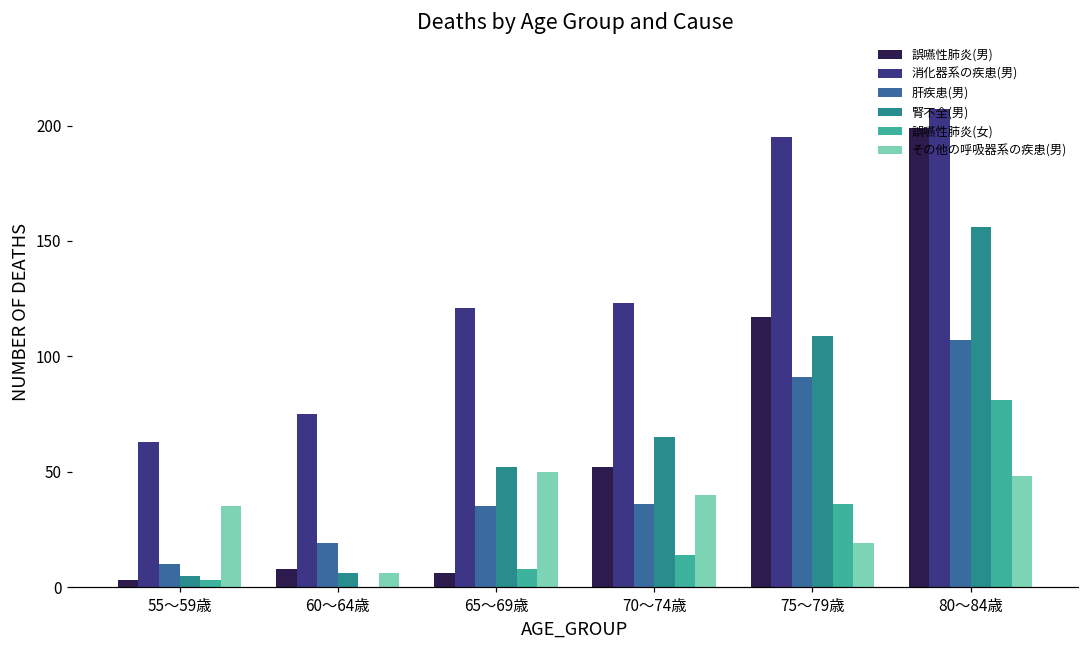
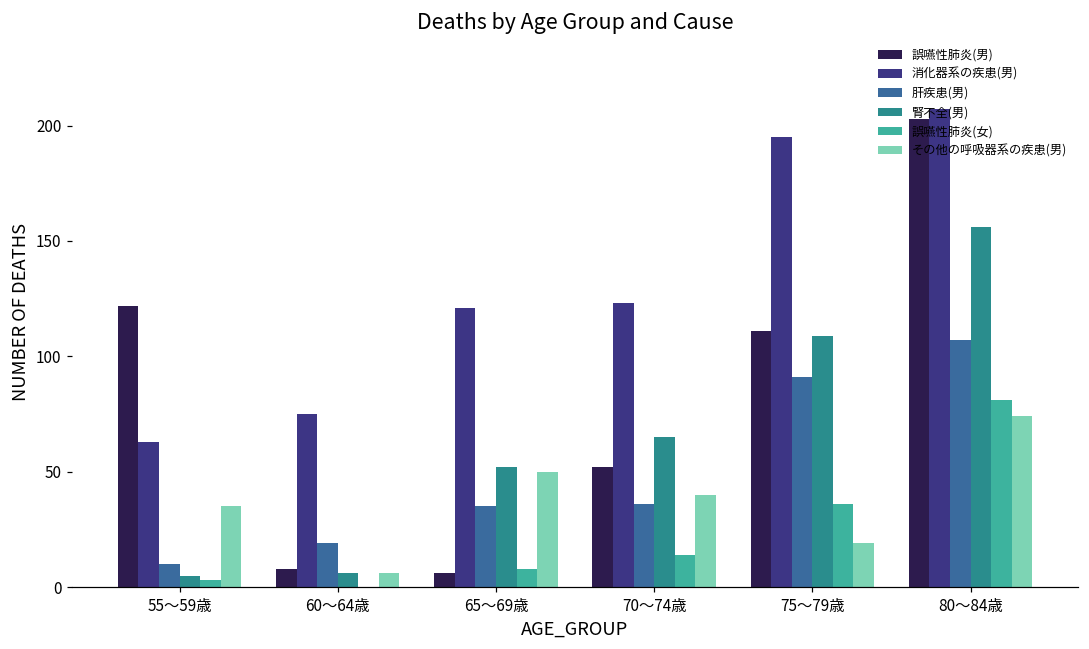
  {
    "誤嚥性肺炎(男)": {
-     "55～59歳": 3,
+     "55～59歳": 122,
      "60～64歳": 8,
      "65～69歳": 6,
      "70～74歳": 52,
-     "75～79歳": 117,
-     "80～84歳": 199
+     "75～79歳": 111,
+     "80～84歳": 203
    },
    "その他の呼吸器系の疾患(男)": {
      "55～59歳": 35,
      "60～64歳": 6,
      "65～69歳": 50,
      "70～74歳": 40,
      "75～79歳": 19,
-     "80～84歳": 48
+     "80～84歳": 74
    }
  }
